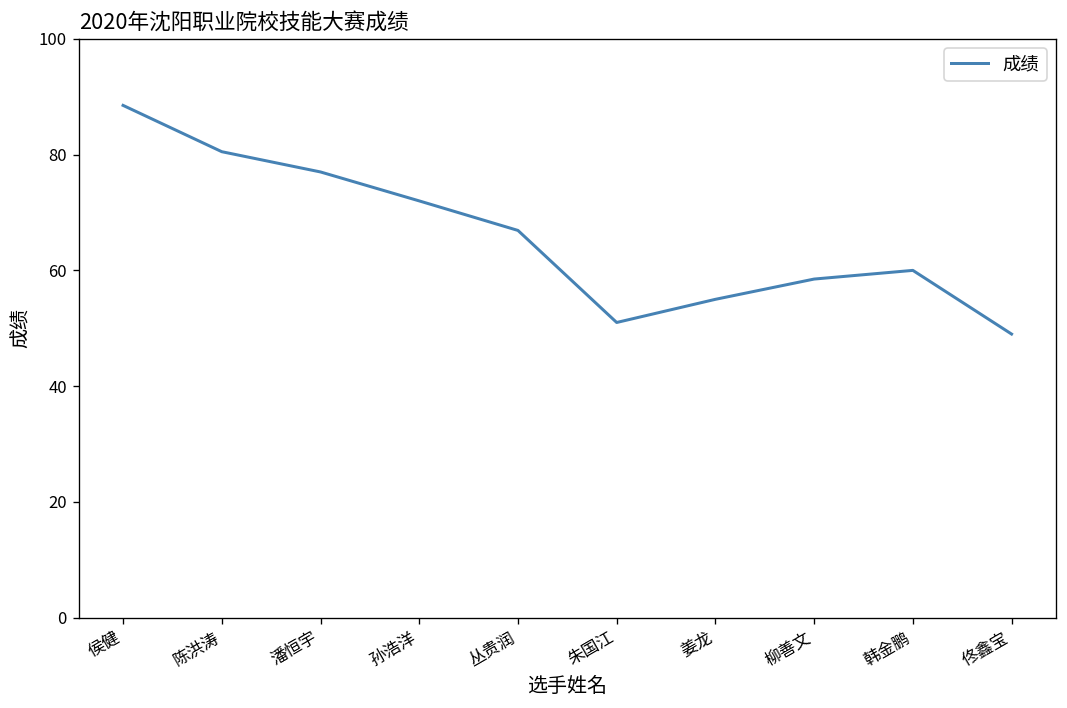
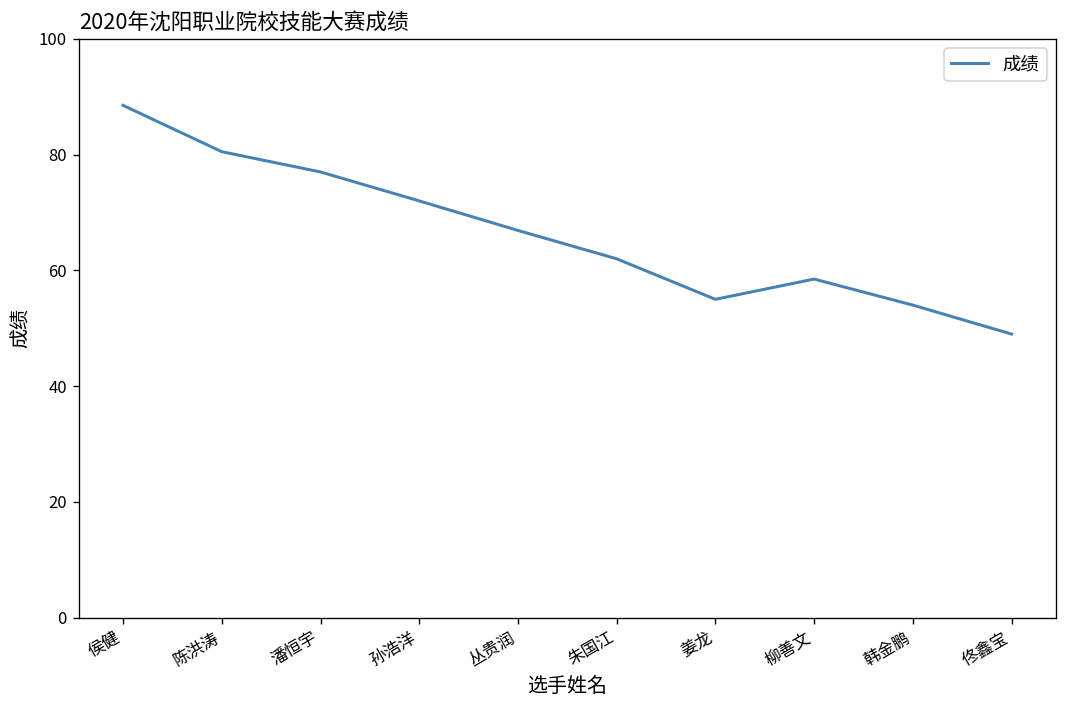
  {
    "侯健": 89,
    "陈洪涛": 81,
    "潘恒宇": 77,
    "孙浩洋": 72,
    "丛贵润": 67,
-   "朱国江": 51,
+   "朱国江": 62,
    "姜龙": 55,
    "柳善文": 59,
-   "韩金鹏": 60,
+   "韩金鹏": 54,
    "佟鑫宝": 49
  }
